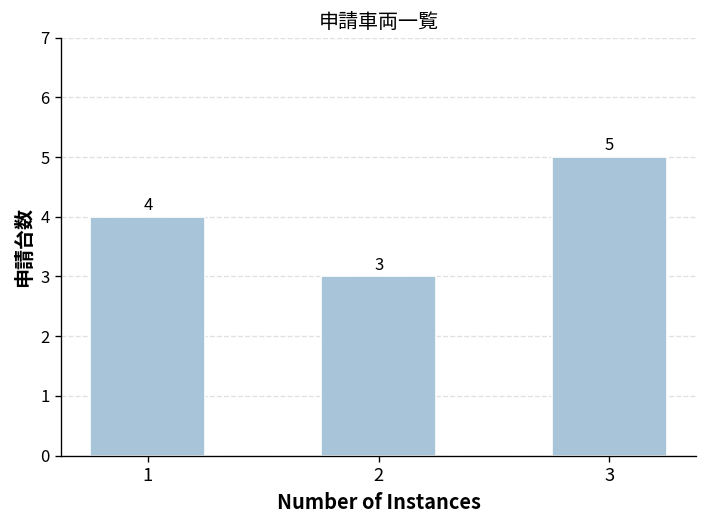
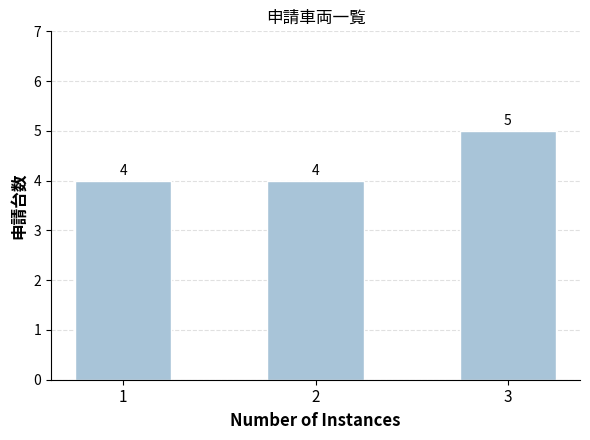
  {
    "1": 4,
-   "2": 3,
+   "2": 4,
    "3": 5
  }
